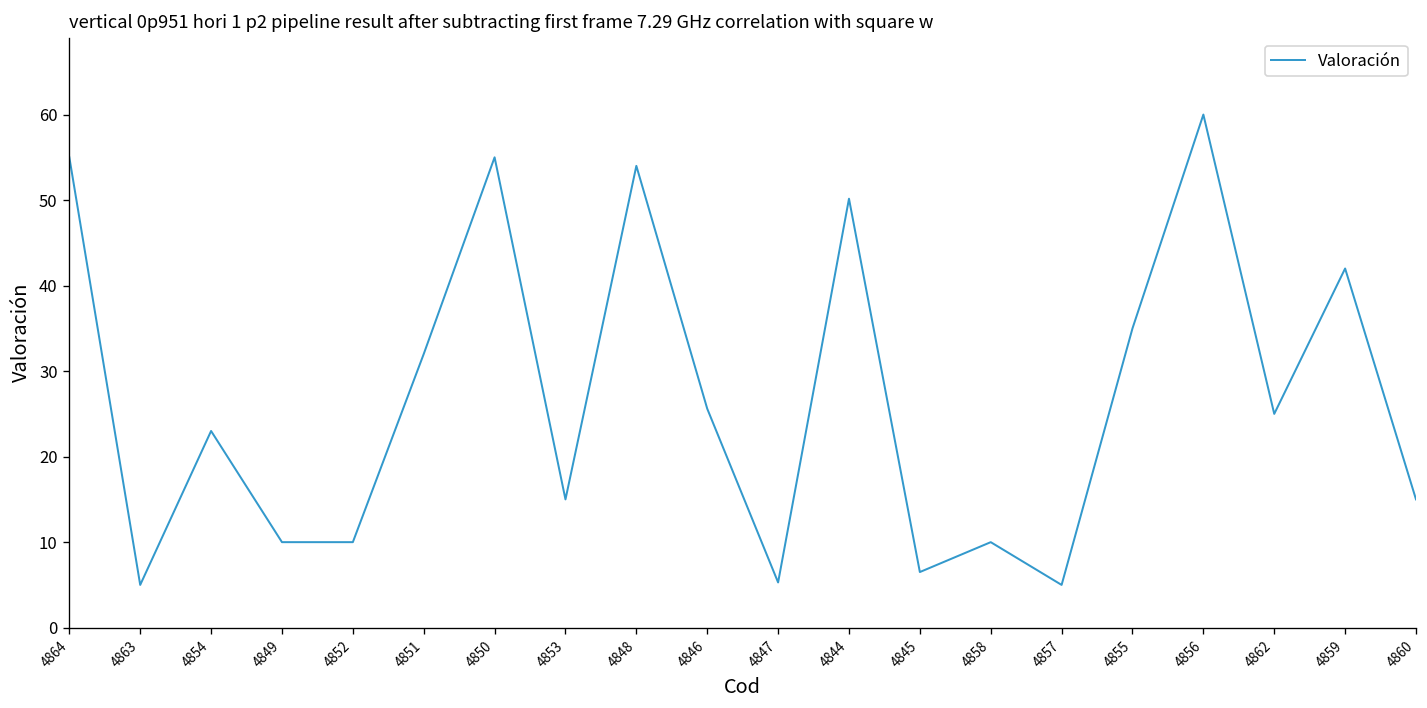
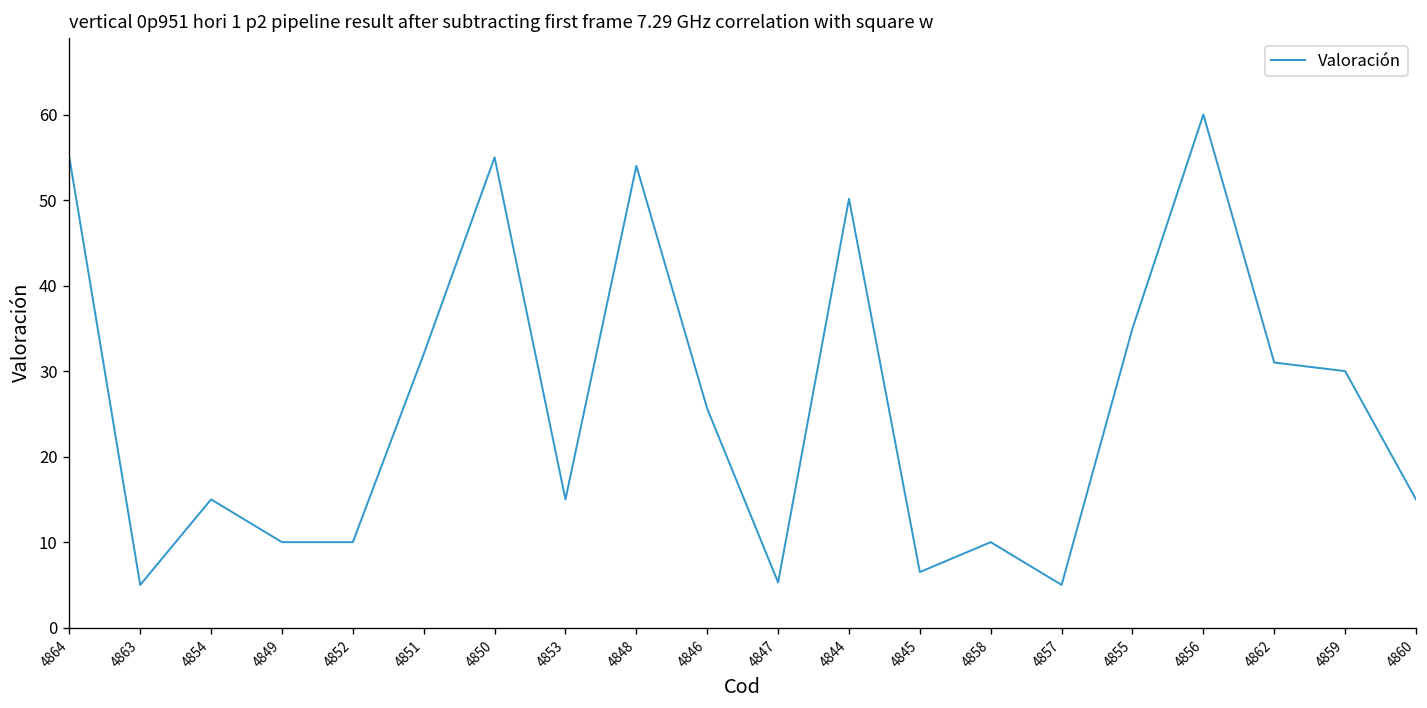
  {
    "4864": 55,
    "4863": 5,
-   "4854": 23,
+   "4854": 15,
    "4849": 10,
    "4852": 10,
    "4851": 32,
    "4850": 55,
    "4853": 15,
    "4848": 54,
    "4846": 26,
    "4847": 5,
    "4844": 50,
    "4845": 7,
    "4858": 10,
    "4857": 5,
    "4855": 35,
    "4856": 60,
-   "4862": 25,
-   "4859": 42,
+   "4862": 31,
+   "4859": 30,
    "4860": 15
  }
